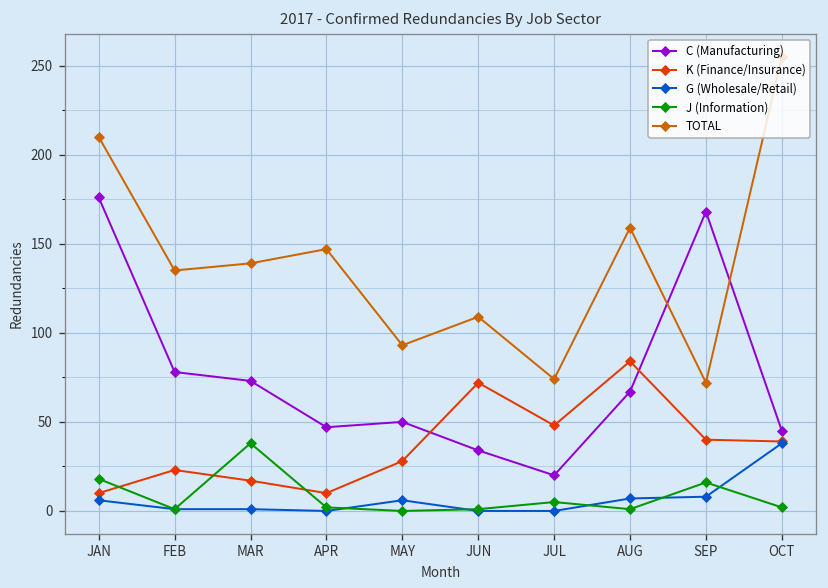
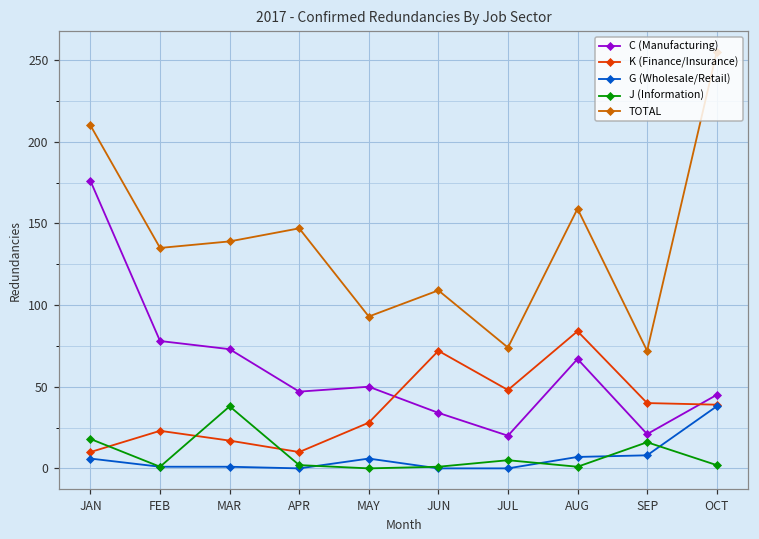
  {
    "C (Manufacturing)": {
      "JAN": 176,
      "FEB": 78,
      "MAR": 73,
      "APR": 47,
      "MAY": 50,
      "JUN": 34,
      "JUL": 20,
      "AUG": 67,
-     "SEP": 168,
+     "SEP": 21,
      "OCT": 45
    },
    "G (Wholesale/Retail)": {
      "JAN": 6,
      "MAR": 1,
      "APR": 0,
      "MAY": 6,
      "JUL": 0,
      "AUG": 7,
      "SEP": 8
    },
    "J (Information)": {
      "JAN": 18,
      "MAR": 38,
      "APR": 2,
      "MAY": 0,
      "JUL": 5,
      "AUG": 1,
      "SEP": 16,
      "OCT": 2
    }
  }
